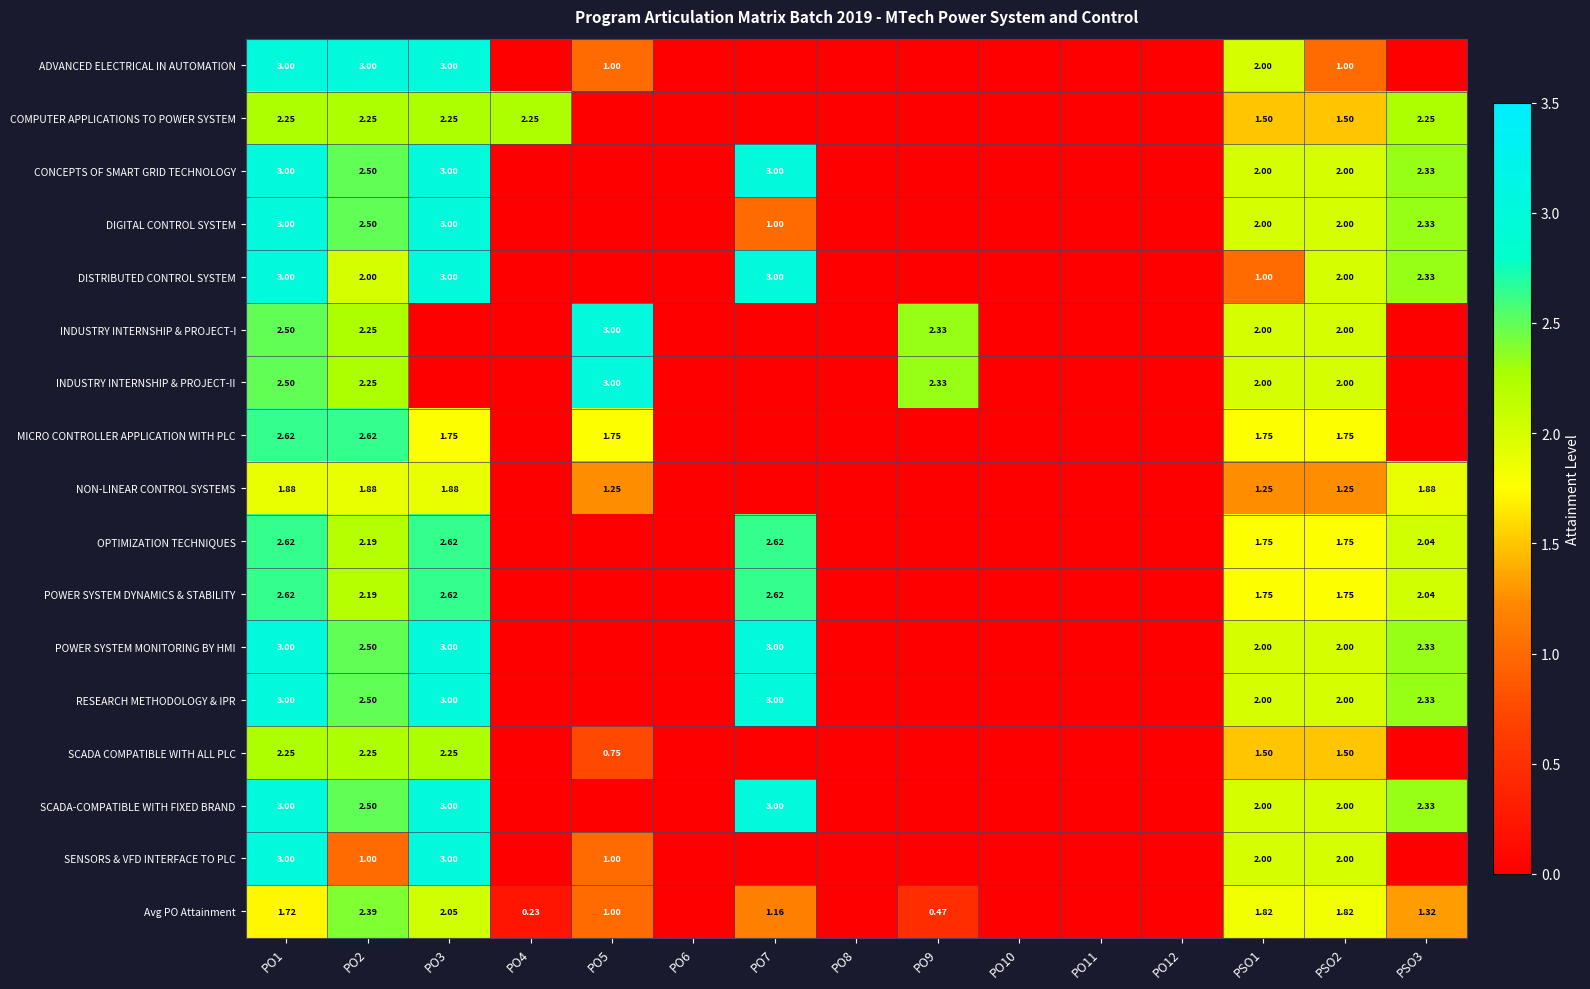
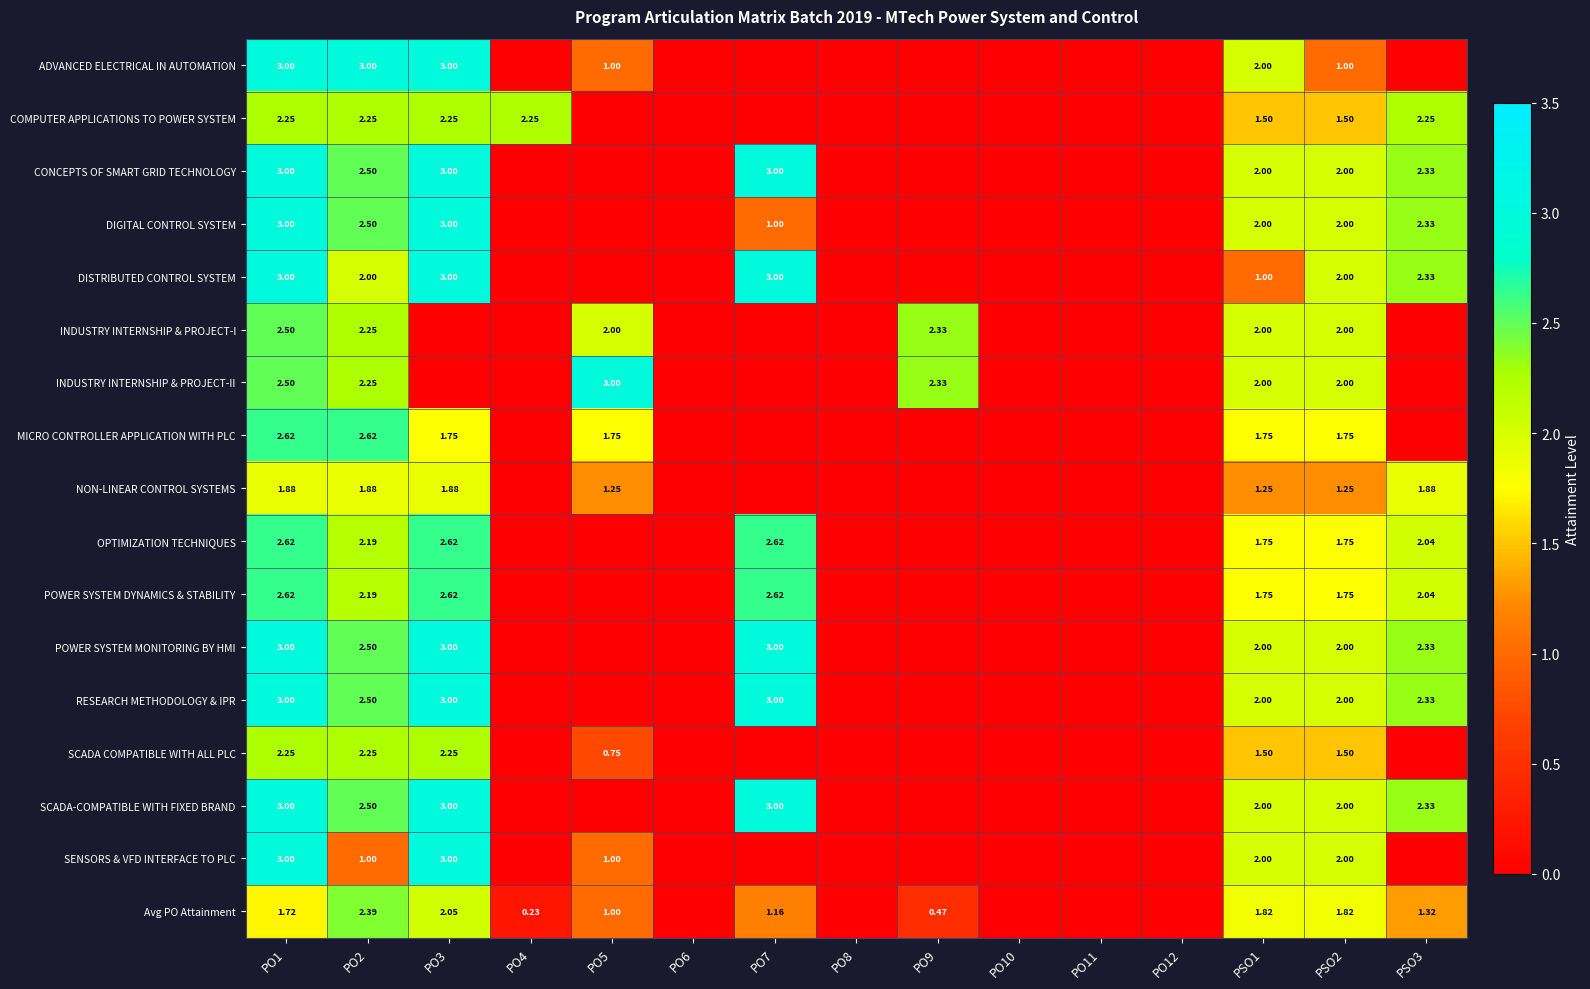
  {
    "ADVANCED ELECTRICAL IN AUTOMATION": {
      "PO1": 3.00,
      "PO2": 3.00,
      "PO3": 3.00,
      "PO5": 1.00,
      "PSO1": 2.00,
      "PSO2": 1.00
    },
    "COMPUTER APPLICATIONS TO POWER SYSTEM": {
      "PO1": 2.25,
      "PO2": 2.25,
      "PO3": 2.25,
      "PO4": 2.25,
      "PSO1": 1.50,
      "PSO2": 1.50,
      "PSO3": 2.25
    },
    "CONCEPTS OF SMART GRID TECHNOLOGY": {
      "PO1": 3.00,
      "PO2": 2.50,
      "PO3": 3.00,
      "PO7": 3.00,
      "PSO1": 2.00,
      "PSO2": 2.00,
      "PSO3": 2.33
    },
    "DIGITAL CONTROL SYSTEM": {
      "PO1": 3.00,
      "PO2": 2.50,
      "PO3": 3.00,
      "PO7": 1.00,
      "PSO1": 2.00,
      "PSO2": 2.00,
      "PSO3": 2.33
    },
    "DISTRIBUTED CONTROL SYSTEM": {
      "PO1": 3.00,
      "PO2": 2.00,
      "PO3": 3.00,
      "PO7": 3.00,
      "PSO1": 1.00,
      "PSO2": 2.00,
      "PSO3": 2.33
    },
    "INDUSTRY INTERNSHIP & PROJECT-I": {
      "PO1": 2.50,
      "PO2": 2.25,
-     "PO5": 3.00,
+     "PO5": 2.00,
      "PO9": 2.33,
      "PSO1": 2.00,
      "PSO2": 2.00
    },
    "INDUSTRY INTERNSHIP & PROJECT-II": {
      "PO1": 2.50,
      "PO2": 2.25,
      "PO5": 3.00,
      "PO9": 2.33,
      "PSO1": 2.00,
      "PSO2": 2.00
    },
    "MICRO CONTROLLER APPLICATION WITH PLC": {
      "PO1": 2.62,
      "PO2": 2.62,
      "PO3": 1.75,
      "PO5": 1.75,
      "PSO1": 1.75,
      "PSO2": 1.75
    },
    "NON-LINEAR CONTROL SYSTEMS": {
      "PO1": 1.88,
      "PO2": 1.88,
      "PO3": 1.88,
      "PO5": 1.25,
      "PSO1": 1.25,
      "PSO2": 1.25,
      "PSO3": 1.88
    },
    "OPTIMIZATION TECHNIQUES": {
      "PO1": 2.62,
      "PO2": 2.19,
      "PO3": 2.62,
      "PO7": 2.62,
      "PSO1": 1.75,
      "PSO2": 1.75,
      "PSO3": 2.04
    },
    "POWER SYSTEM DYNAMICS & STABILITY": {
      "PO1": 2.62,
      "PO2": 2.19,
      "PO3": 2.62,
      "PO7": 2.62,
      "PSO1": 1.75,
      "PSO2": 1.75,
      "PSO3": 2.04
    },
    "POWER SYSTEM MONITORING BY HMI": {
      "PO1": 3.00,
      "PO2": 2.50,
      "PO3": 3.00,
      "PO7": 3.00,
      "PSO1": 2.00,
      "PSO2": 2.00,
      "PSO3": 2.33
    },
    "RESEARCH METHODOLOGY & IPR": {
      "PO1": 3.00,
      "PO2": 2.50,
      "PO3": 3.00,
      "PO7": 3.00,
      "PSO1": 2.00,
      "PSO2": 2.00,
      "PSO3": 2.33
    },
    "SCADA COMPATIBLE WITH ALL PLC": {
      "PO1": 2.25,
      "PO2": 2.25,
      "PO3": 2.25,
      "PO5": 0.75,
      "PSO1": 1.50,
      "PSO2": 1.50
    },
    "SCADA-COMPATIBLE WITH FIXED BRAND": {
      "PO1": 3.00,
      "PO2": 2.50,
      "PO3": 3.00,
      "PO7": 3.00,
      "PSO1": 2.00,
      "PSO2": 2.00,
      "PSO3": 2.33
    },
    "SENSORS & VFD INTERFACE TO PLC": {
      "PO1": 3.00,
      "PO2": 1.00,
      "PO3": 3.00,
      "PO5": 1.00,
      "PSO1": 2.00,
      "PSO2": 2.00
    },
    "Avg PO Attainment": {
      "PO1": 1.72,
      "PO2": 2.39,
      "PO3": 2.05,
      "PO4": 0.23,
      "PO5": 1.00,
      "PO7": 1.16,
      "PO9": 0.47,
      "PSO1": 1.82,
      "PSO2": 1.82,
      "PSO3": 1.32
    }
  }
